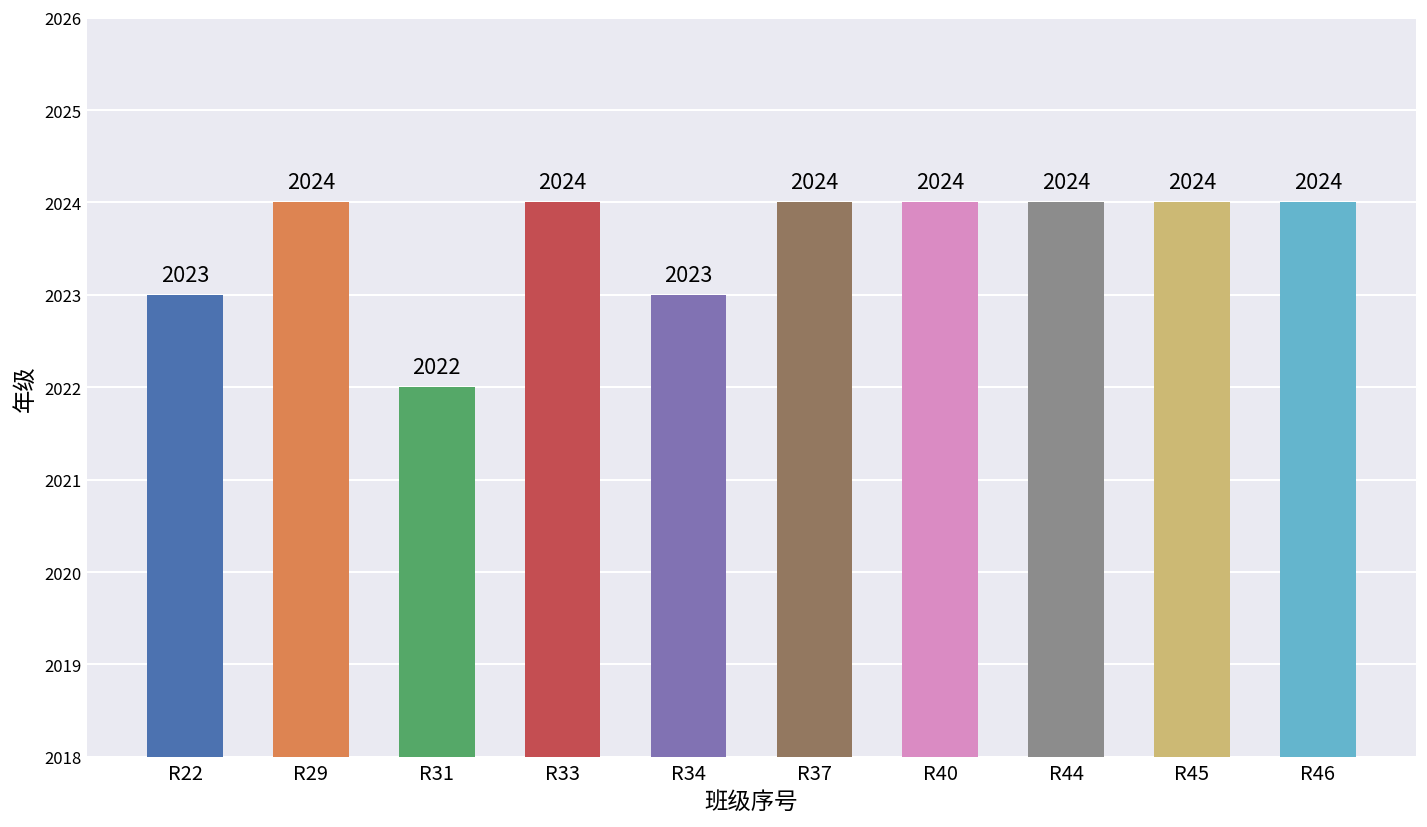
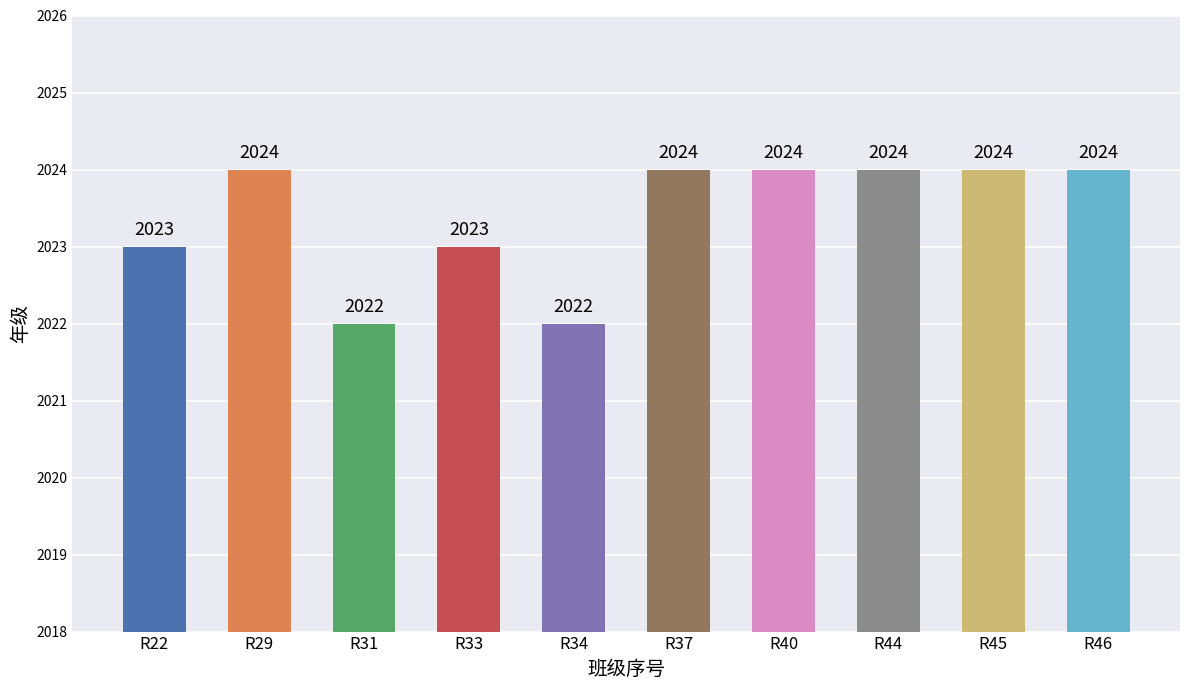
  {
    "R22": 2023,
    "R29": 2024,
    "R31": 2022,
-   "R33": 2024,
-   "R34": 2023,
+   "R33": 2023,
+   "R34": 2022,
    "R37": 2024,
    "R40": 2024,
    "R44": 2024,
    "R45": 2024,
    "R46": 2024
  }
